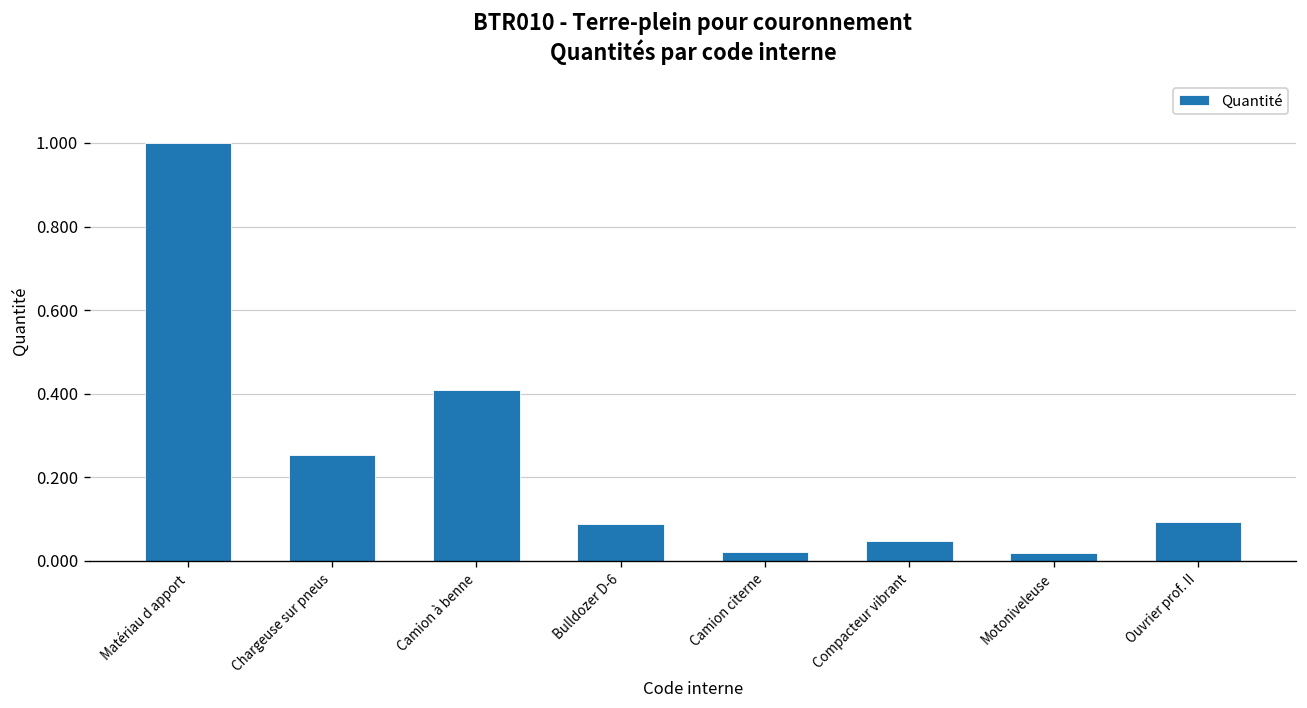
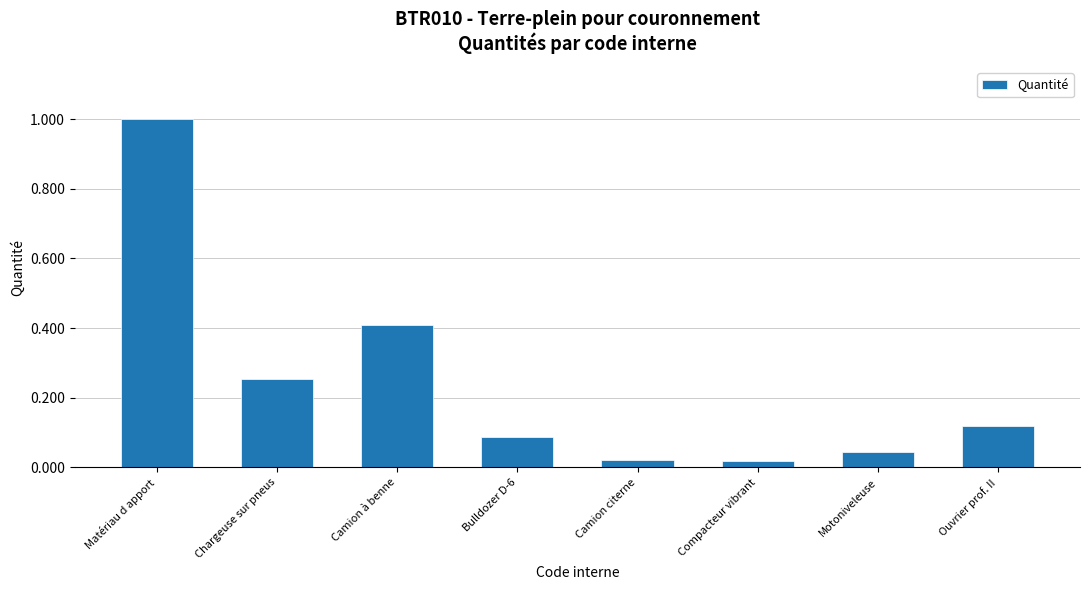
  {
    "Matériau d apport": 1.00,
    "Chargeuse sur pneus": 0.25,
    "Camion à benne": 0.41,
    "Bulldozer D-6": 0.09,
    "Camion citerne": 0.02,
-   "Compacteur vibrant": 0.05,
-   "Motoniveleuse": 0.02,
-   "Ouvrier prof. II": 0.09
+   "Compacteur vibrant": 0.02,
+   "Motoniveleuse": 0.04,
+   "Ouvrier prof. II": 0.12
  }
